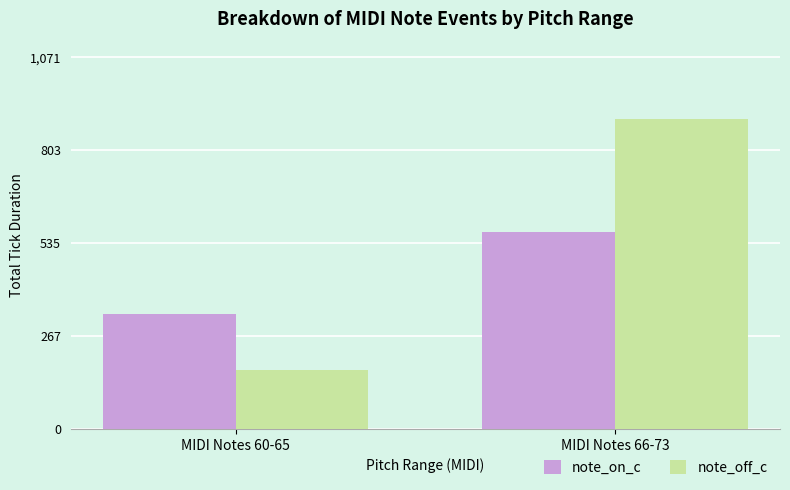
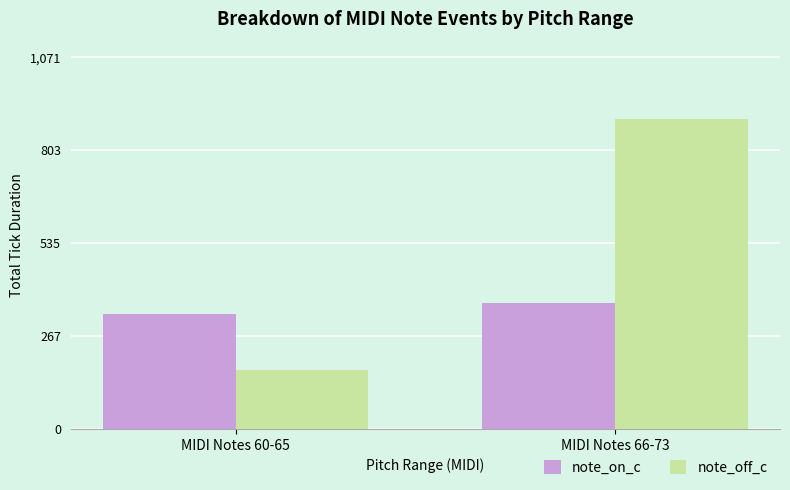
  {
    "note_on_c": {
      "MIDI Notes 60-65": 330,
-     "MIDI Notes 66-73": 570
+     "MIDI Notes 66-73": 360
    },
    "note_off_c": {
      "MIDI Notes 60-65": 170,
      "MIDI Notes 66-73": 890
    }
  }
